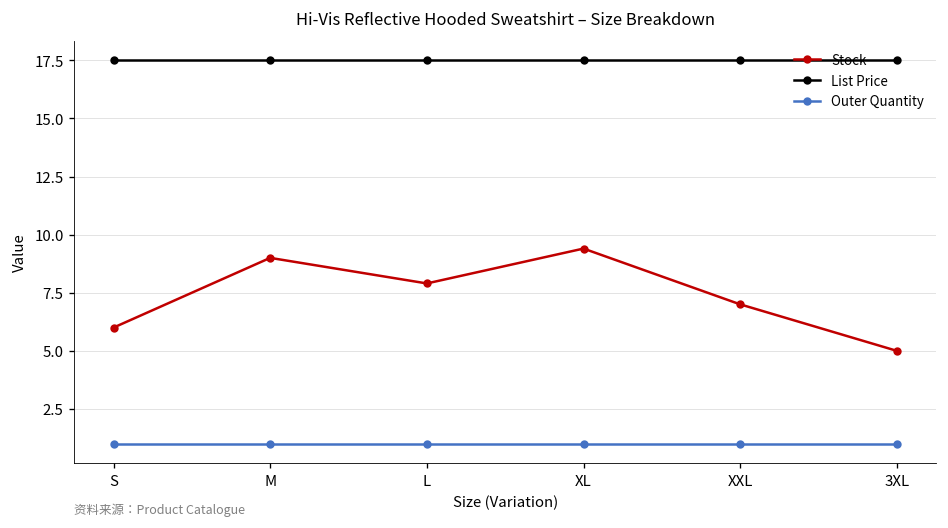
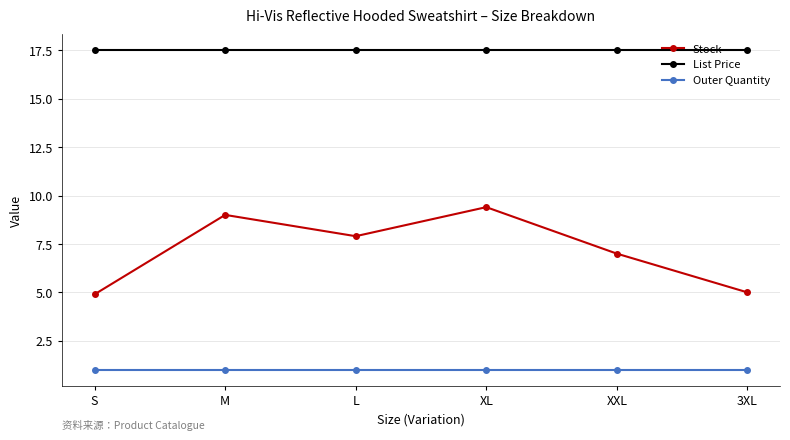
  {
    "Stock": {
-     "S": 6.0,
+     "S": 4.9,
      "M": 9.0,
      "L": 7.9,
      "XL": 9.4,
      "XXL": 7.0,
      "3XL": 5.0
    },
    "List Price": {
      "S": 17.5,
      "M": 17.5,
      "L": 17.5,
      "XL": 17.5,
      "XXL": 17.5,
      "3XL": 17.5
    },
    "Outer Quantity": {
      "S": 1.0,
      "M": 1.0,
      "L": 1.0,
      "XL": 1.0,
      "XXL": 1.0,
      "3XL": 1.0
    }
  }
